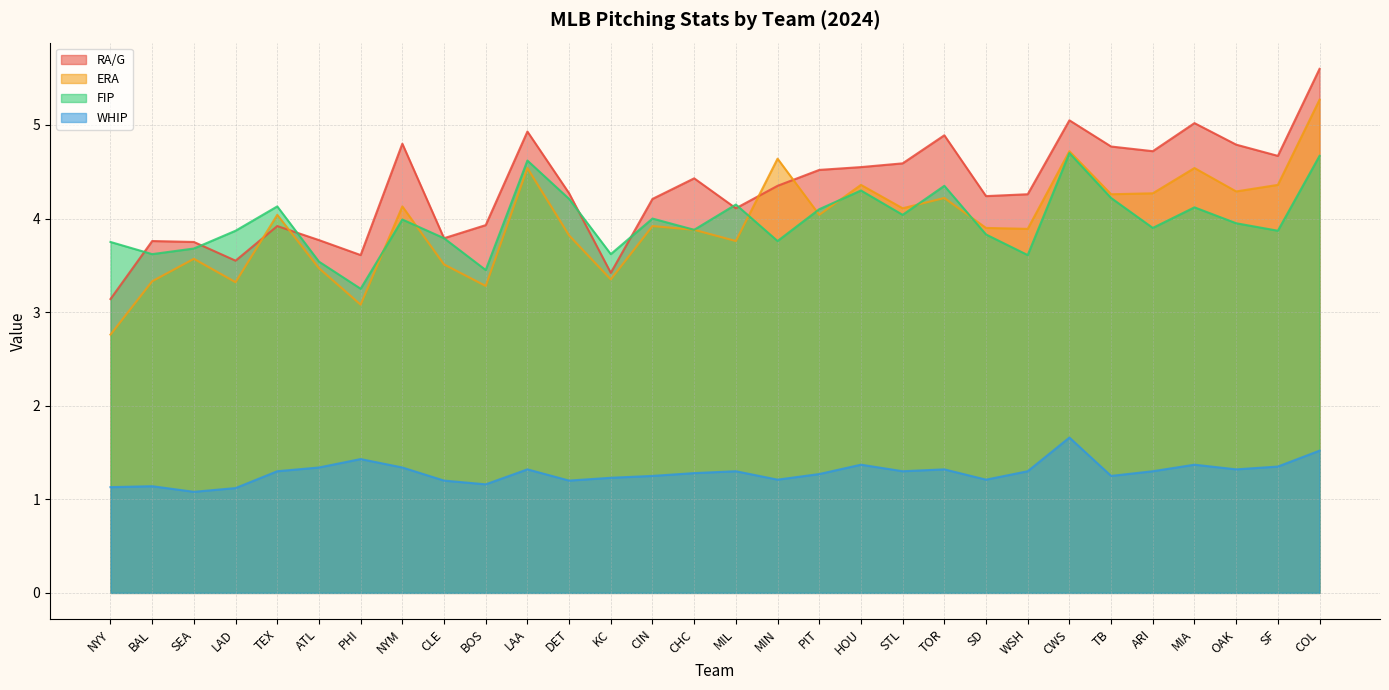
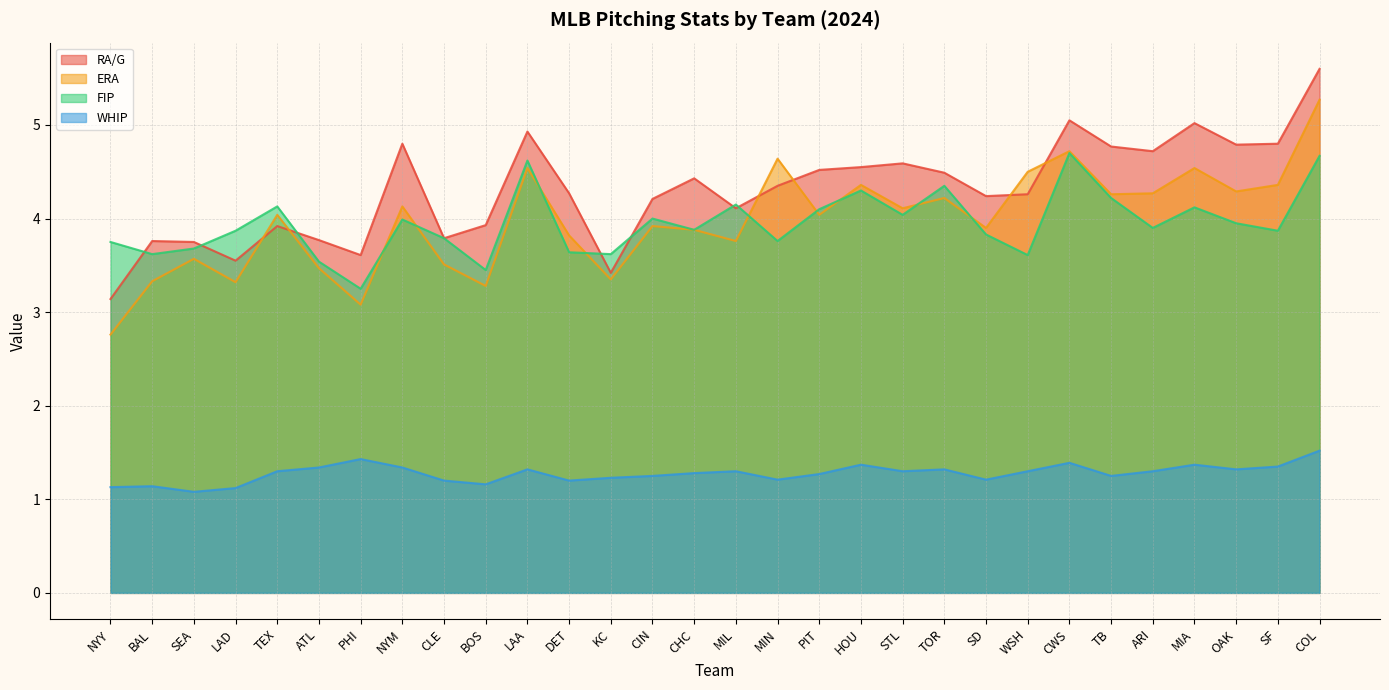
  {
    "RA/G": {
      "NYY": 3.1,
      "BAL": 3.8,
      "SEA": 3.8,
      "LAD": 3.6,
      "TEX": 3.9,
      "ATL": 3.8,
      "PHI": 3.6,
      "NYM": 4.8,
      "BOS": 3.9,
      "LAA": 4.9,
      "DET": 4.3,
      "KC": 3.4,
      "CIN": 4.2,
      "CHC": 4.4,
      "MIL": 4.1,
      "MIN": 4.4,
      "PIT": 4.5,
      "HOU": 4.6,
      "STL": 4.6,
-     "TOR": 4.9,
+     "TOR": 4.5,
      "SD": 4.2,
      "WSH": 4.3,
      "CWS": 5.1,
      "TB": 4.8,
      "ARI": 4.7,
      "MIA": 5.0,
      "OAK": 4.8,
-     "SF": 4.7,
+     "SF": 4.8,
      "COL": 5.6
    },
    "ERA": {
      "NYY": 2.8,
      "BAL": 3.3,
      "SEA": 3.6,
      "LAD": 3.3,
      "TEX": 4.0,
      "ATL": 3.5,
      "PHI": 3.1,
      "NYM": 4.1,
      "CLE": 3.5,
      "BOS": 3.3,
      "LAA": 4.5,
      "DET": 3.8,
      "KC": 3.4,
      "CIN": 3.9,
      "MIL": 3.8,
      "MIN": 4.6,
      "PIT": 4.0,
      "HOU": 4.4,
      "STL": 4.1,
      "TOR": 4.2,
      "SD": 3.9,
-     "WSH": 3.9,
+     "WSH": 4.5,
      "TB": 4.3,
      "ARI": 4.3,
      "MIA": 4.5,
      "OAK": 4.3,
      "SF": 4.4,
      "COL": 5.3
    },
    "FIP": {
      "NYY": 3.8,
      "BAL": 3.6,
      "SEA": 3.7,
      "LAD": 3.9,
      "TEX": 4.1,
      "ATL": 3.5,
      "PHI": 3.3,
      "NYM": 4.0,
      "BOS": 3.5,
      "LAA": 4.6,
-     "DET": 4.2,
+     "DET": 3.6,
      "KC": 3.6,
      "CIN": 4.0,
      "MIL": 4.2,
      "MIN": 3.8,
      "PIT": 4.1,
      "HOU": 4.3,
      "STL": 4.0,
      "TOR": 4.4,
      "SD": 3.8,
      "WSH": 3.6,
      "TB": 4.2,
      "ARI": 3.9,
      "MIA": 4.1,
      "OAK": 4.0,
      "SF": 3.9,
      "COL": 4.7
    },
    "WHIP": {
      "NYY": 1.1,
      "BAL": 1.1,
      "SEA": 1.1,
      "LAD": 1.1,
      "TEX": 1.3,
      "ATL": 1.3,
      "PHI": 1.4,
      "NYM": 1.3,
      "CLE": 1.2,
      "BOS": 1.2,
      "LAA": 1.3,
      "DET": 1.2,
      "KC": 1.2,
      "CIN": 1.3,
      "CHC": 1.3,
      "MIL": 1.3,
      "MIN": 1.2,
      "PIT": 1.3,
      "HOU": 1.4,
      "STL": 1.3,
      "TOR": 1.3,
      "SD": 1.2,
      "WSH": 1.3,
-     "CWS": 1.7,
+     "CWS": 1.4,
      "TB": 1.3,
      "ARI": 1.3,
      "MIA": 1.4,
      "OAK": 1.3,
      "SF": 1.4,
      "COL": 1.5
    }
  }
